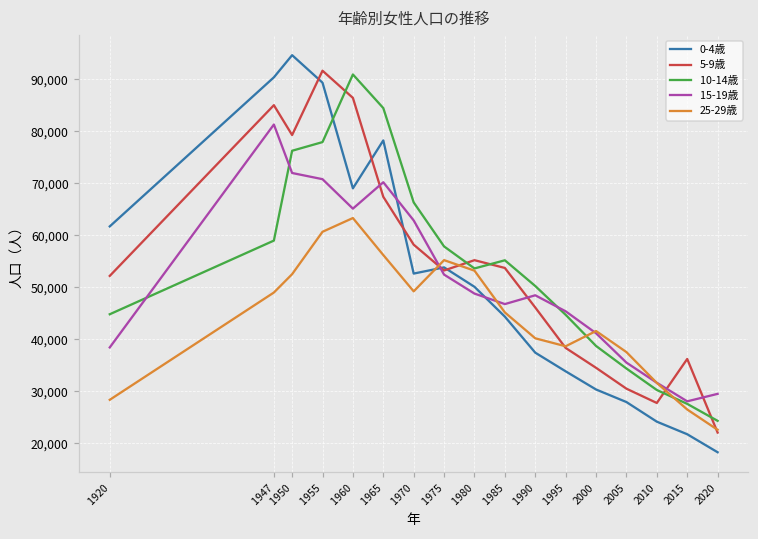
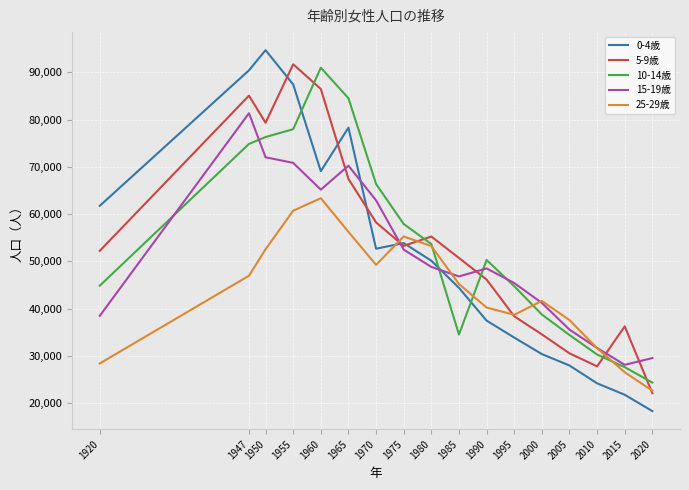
  {
    "0-4歳": {
      "1920": "62,000",
      "1947": "90,000",
      "1950": "95,000",
-     "1955": "89,000",
+     "1955": "87,000",
      "1960": "69,000",
      "1965": "78,000",
      "1970": "53,000",
      "1975": "54,000",
      "1980": "50,000",
      "1985": "44,000",
      "1990": "37,000",
      "1995": "34,000",
      "2000": "30,000",
      "2005": "28,000",
      "2010": "24,000",
      "2015": "22,000",
      "2020": "18,000"
    },
    "5-9歳": {
      "1920": "52,000",
      "1947": "85,000",
      "1950": "79,000",
      "1955": "92,000",
      "1960": "86,000",
      "1965": "67,000",
      "1970": "58,000",
      "1975": "53,000",
      "1980": "55,000",
-     "1985": "54,000",
+     "1985": "51,000",
      "1990": "46,000",
      "2000": "35,000",
      "2005": "31,000",
      "2010": "28,000",
      "2015": "36,000"
    },
    "10-14歳": {
      "1920": "45,000",
-     "1947": "59,000",
+     "1947": "75,000",
      "1950": "76,000",
      "1955": "78,000",
      "1960": "91,000",
      "1965": "85,000",
      "1970": "66,000",
      "1975": "58,000",
-     "1985": "55,000",
+     "1985": "34,000",
      "1990": "50,000",
      "1995": "45,000",
      "2000": "39,000",
      "2005": "34,000",
      "2010": "30,000",
      "2020": "24,000"
    },
    "15-19歳": {
      "1920": "38,000",
      "1947": "81,000",
      "1950": "72,000",
      "1955": "71,000",
      "1960": "65,000",
      "1965": "70,000",
      "1970": "63,000",
      "1975": "52,000",
      "1980": "49,000",
      "1985": "47,000",
      "1990": "48,000",
      "1995": "45,000",
      "2005": "36,000",
      "2020": "30,000"
    },
    "25-29歳": {
      "1920": "28,000",
-     "1947": "49,000",
+     "1947": "47,000",
      "1950": "53,000",
      "1955": "61,000",
      "1960": "63,000",
      "1965": "56,000",
      "1970": "49,000",
      "1975": "55,000",
      "1985": "45,000",
      "1990": "40,000",
      "2005": "38,000",
      "2015": "27,000"
    }
  }
